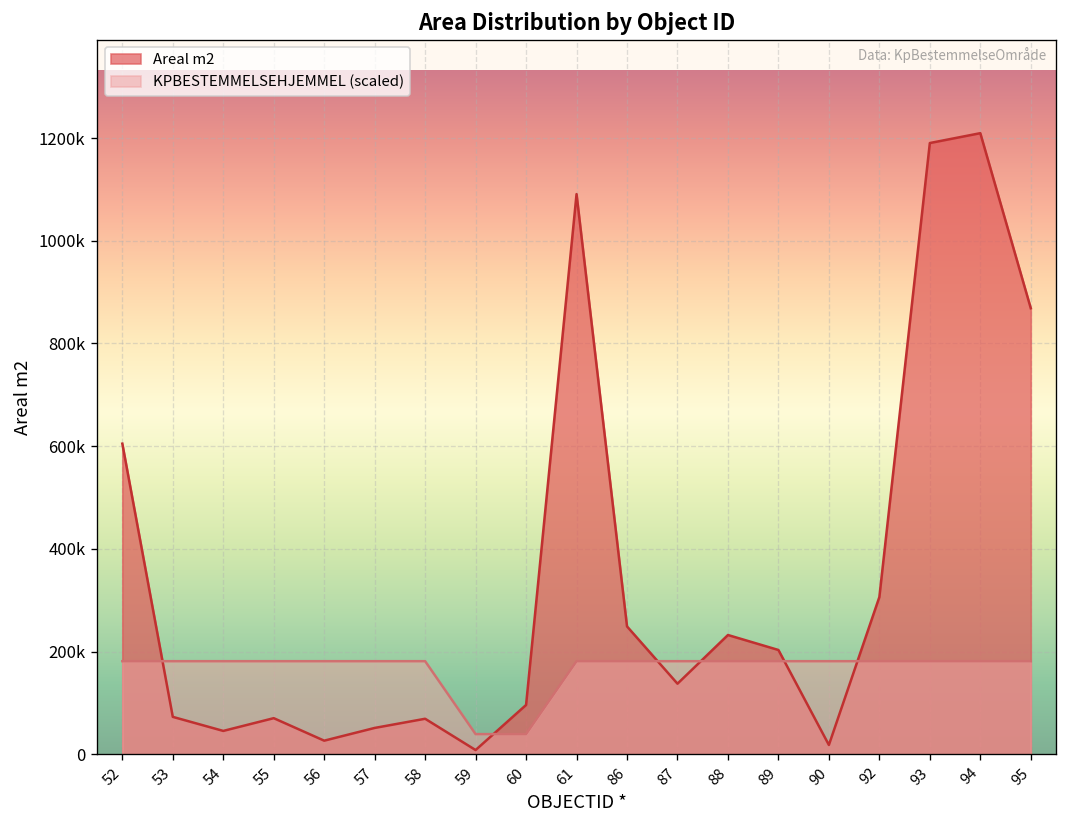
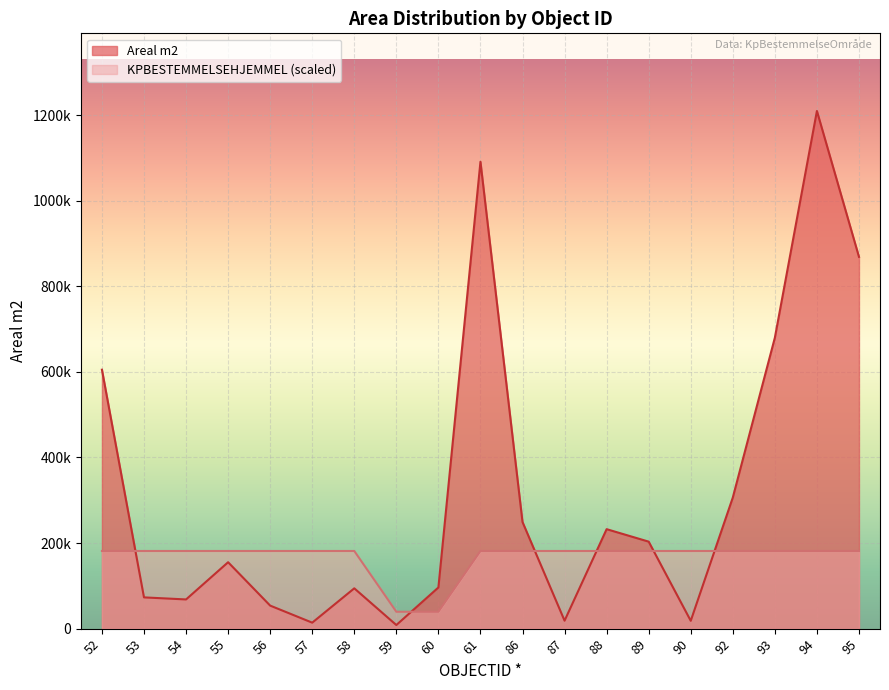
  {
    "Areal m2": {
      "52": 610000,
      "53": 70000,
-     "54": 50000,
-     "55": 70000,
-     "56": 30000,
-     "57": 50000,
-     "58": 70000,
+     "54": 70000,
+     "55": 160000,
+     "56": 50000,
+     "57": 10000,
+     "58": 90000,
      "59": 10000,
      "60": 100000,
      "61": 1090000,
      "86": 250000,
-     "87": 140000,
+     "87": 20000,
      "88": 230000,
      "89": 200000,
      "90": 20000,
      "92": 310000,
-     "93": 1190000,
+     "93": 680000,
      "94": 1210000,
      "95": 870000
    },
    "KPBESTEMMELSEHJEMMEL (scaled)": {
      "52": 180000,
      "53": 180000,
      "54": 180000,
      "55": 180000,
      "56": 180000,
      "57": 180000,
      "58": 180000,
      "59": 40000,
      "60": 40000,
      "61": 180000,
      "86": 180000,
      "87": 180000,
      "88": 180000,
      "89": 180000,
      "90": 180000,
      "92": 180000,
      "93": 180000,
      "94": 180000,
      "95": 180000
    }
  }
